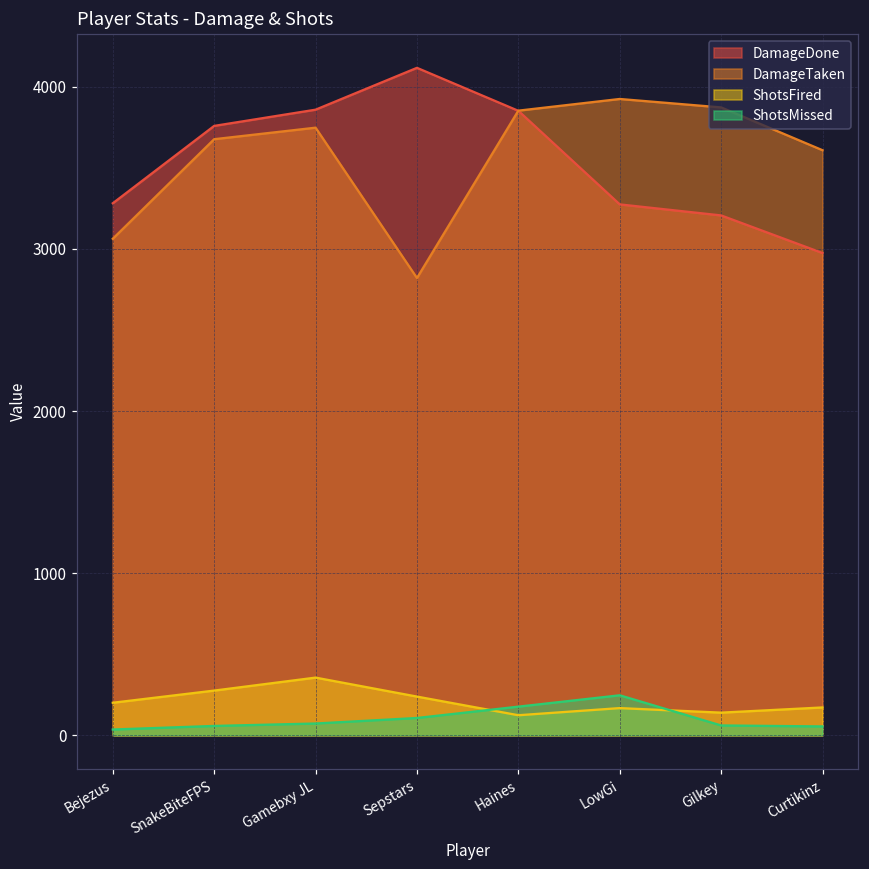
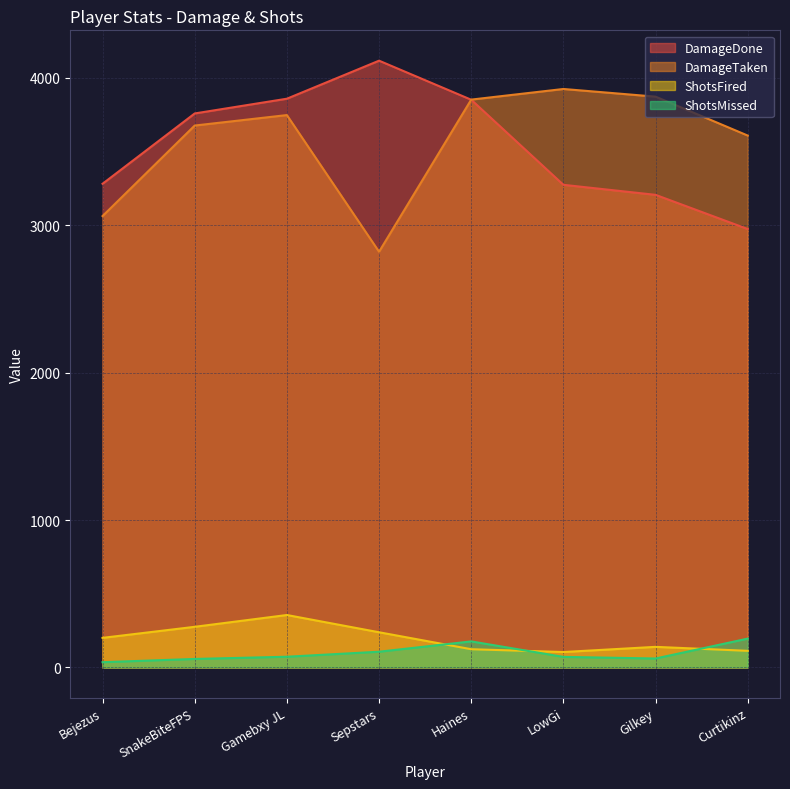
  {
    "ShotsFired": {
      "Bejezus": 200,
      "SnakeBiteFPS": 280,
      "Gamebxy JL": 360,
      "Sepstars": 240,
      "Haines": 120,
-     "LowGi": 170,
+     "LowGi": 110,
      "Gilkey": 140,
-     "Curtikinz": 170
+     "Curtikinz": 110
    },
    "ShotsMissed": {
      "Bejezus": 40,
      "SnakeBiteFPS": 60,
      "Gamebxy JL": 70,
      "Sepstars": 110,
      "Haines": 180,
-     "LowGi": 250,
+     "LowGi": 70,
      "Gilkey": 60,
-     "Curtikinz": 60
+     "Curtikinz": 200
    }
  }
